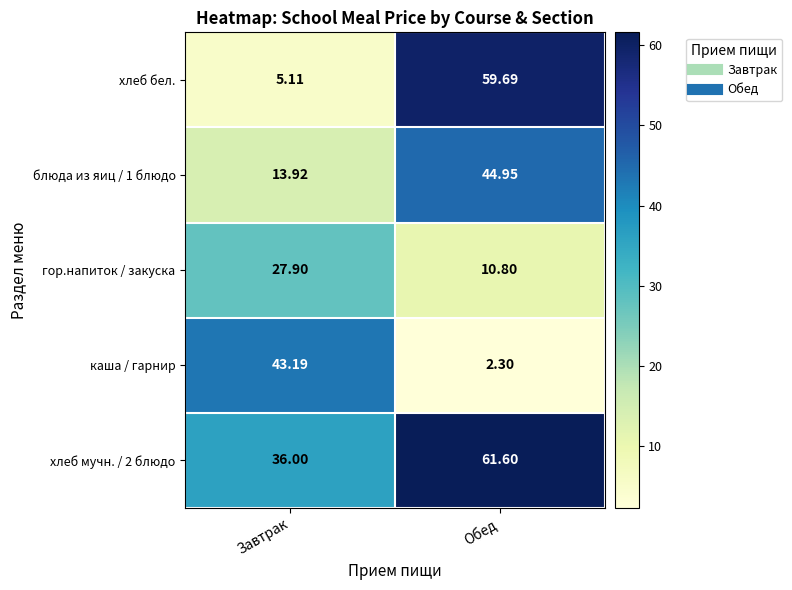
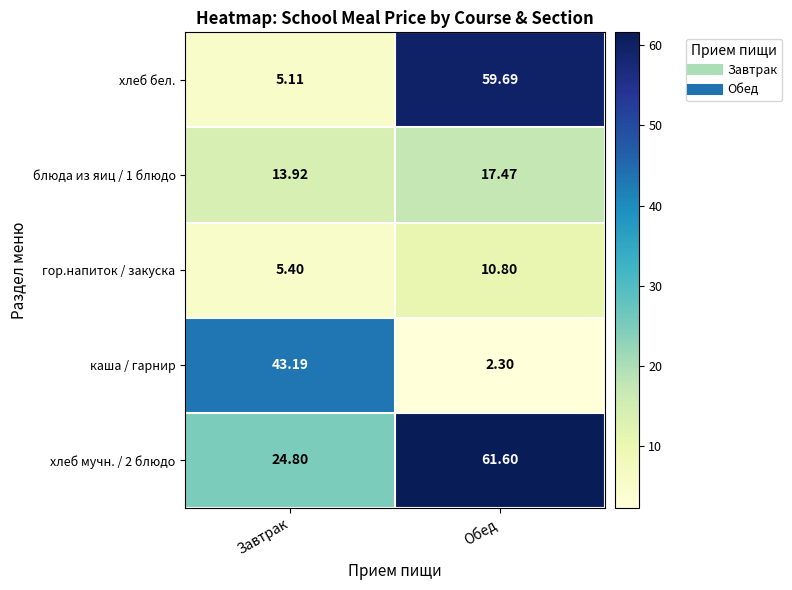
  {
    "хлеб бел.": {
      "Завтрак": 5.11,
      "Обед": 59.69
    },
    "блюда из яиц / 1 блюдо": {
      "Завтрак": 13.92,
-     "Обед": 44.95
+     "Обед": 17.47
    },
    "гор.напиток / закуска": {
-     "Завтрак": 27.90,
+     "Завтрак": 5.40,
      "Обед": 10.80
    },
    "каша / гарнир": {
      "Завтрак": 43.19,
      "Обед": 2.30
    },
    "хлеб мучн. / 2 блюдо": {
-     "Завтрак": 36.00,
+     "Завтрак": 24.80,
      "Обед": 61.60
    }
  }
